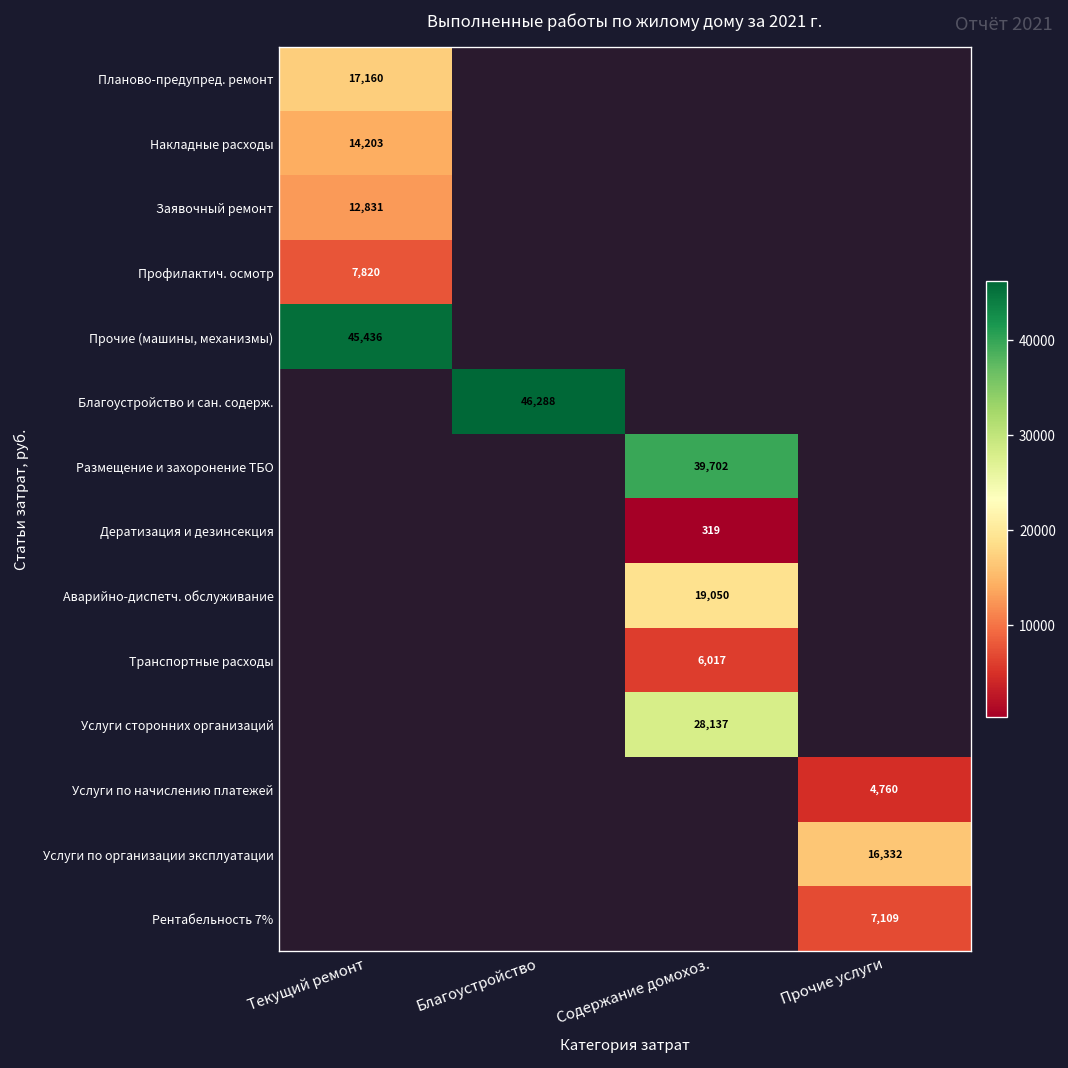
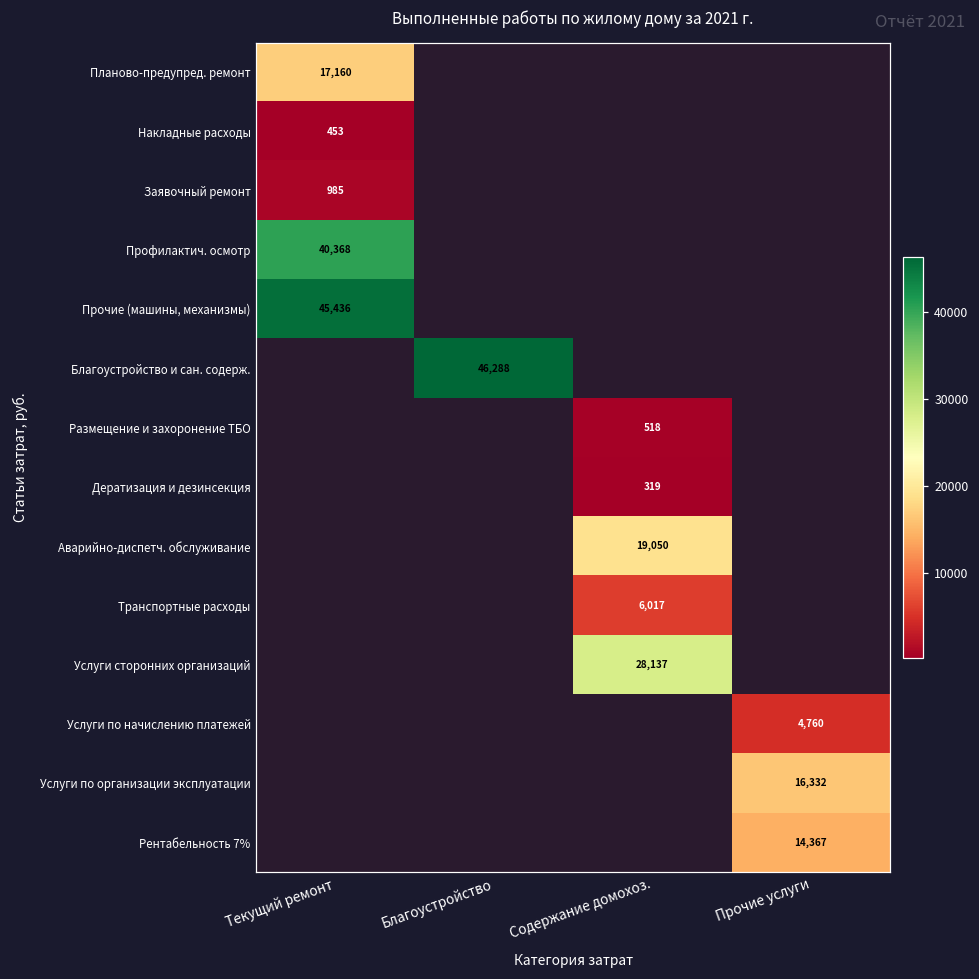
  {
    "Планово-предупред. ремонт": {
      "Текущий ремонт": "17,160"
    },
    "Накладные расходы": {
-     "Текущий ремонт": "14,203"
+     "Текущий ремонт": "453"
    },
    "Заявочный ремонт": {
-     "Текущий ремонт": "12,831"
+     "Текущий ремонт": "985"
    },
    "Профилактич. осмотр": {
-     "Текущий ремонт": "7,820"
+     "Текущий ремонт": "40,368"
    },
    "Прочие (машины, механизмы)": {
      "Текущий ремонт": "45,436"
    },
    "Благоустройство и сан. содерж.": {
      "Благоустройство": "46,288"
    },
    "Размещение и захоронение ТБО": {
-     "Содержание домохоз.": "39,702"
+     "Содержание домохоз.": "518"
    },
    "Дератизация и дезинсекция": {
      "Содержание домохоз.": "319"
    },
    "Аварийно-диспетч. обслуживание": {
      "Содержание домохоз.": "19,050"
    },
    "Транспортные расходы": {
      "Содержание домохоз.": "6,017"
    },
    "Услуги сторонних организаций": {
      "Содержание домохоз.": "28,137"
    },
    "Услуги по начислению платежей": {
      "Прочие услуги": "4,760"
    },
    "Услуги по организации эксплуатации": {
      "Прочие услуги": "16,332"
    },
    "Рентабельность 7%": {
-     "Прочие услуги": "7,109"
+     "Прочие услуги": "14,367"
    }
  }
